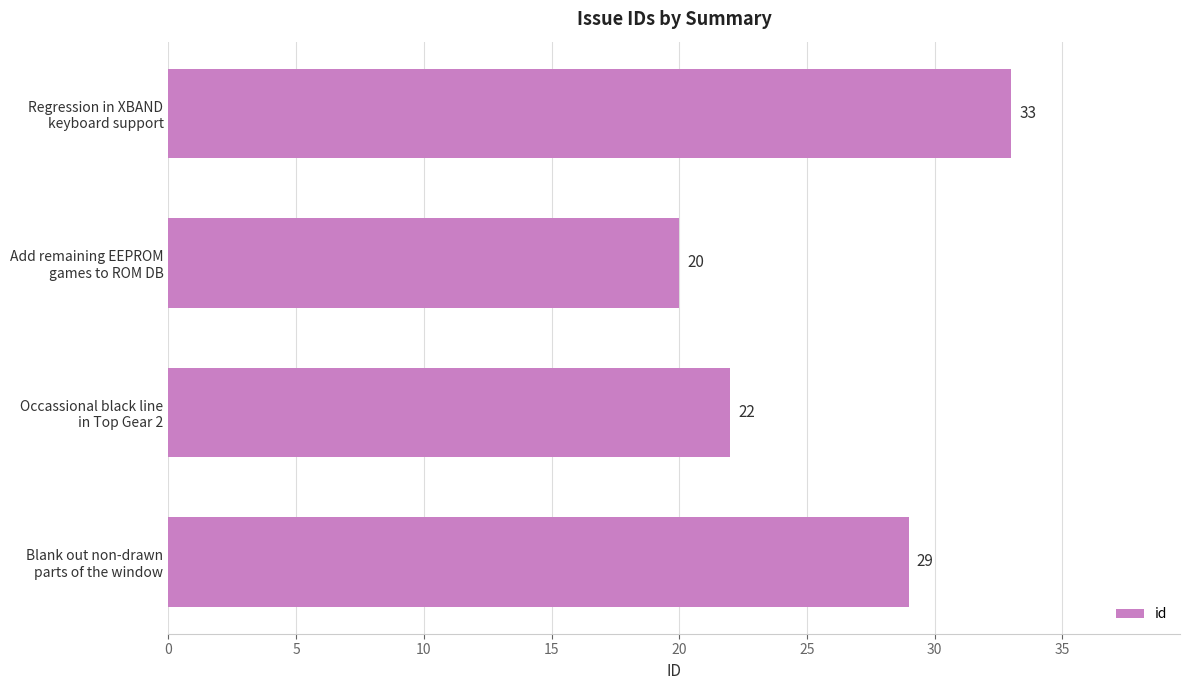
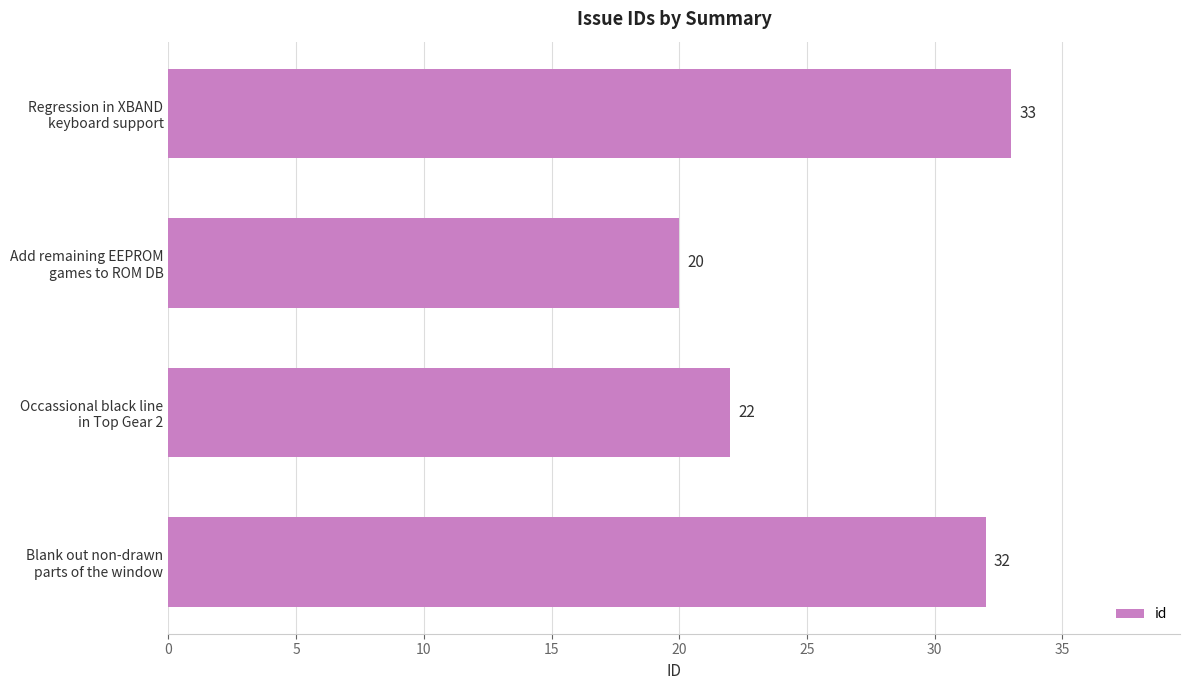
  {
    "Regression in XBAND keyboard support": 33,
    "Add remaining EEPROM games to ROM DB": 20,
    "Occassional black line in Top Gear 2": 22,
-   "Blank out non-drawn parts of the window": 29
+   "Blank out non-drawn parts of the window": 32
  }
